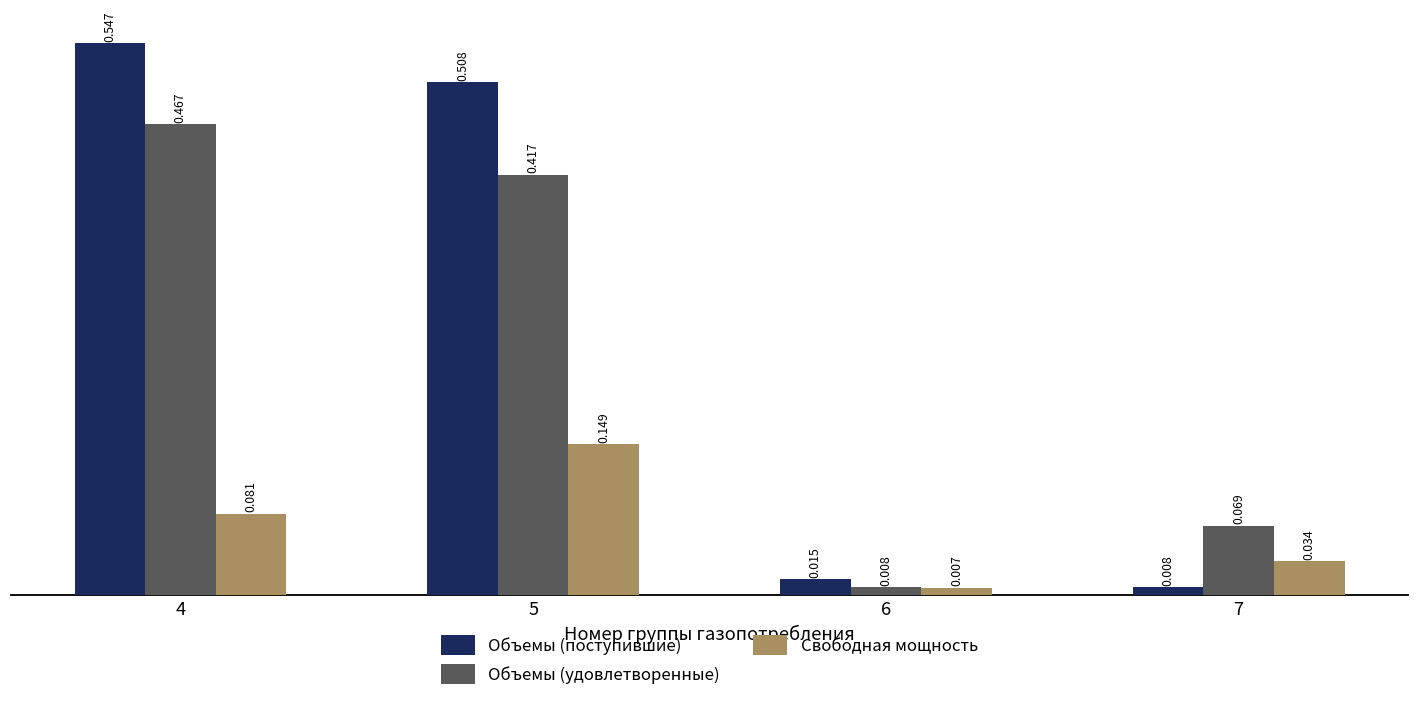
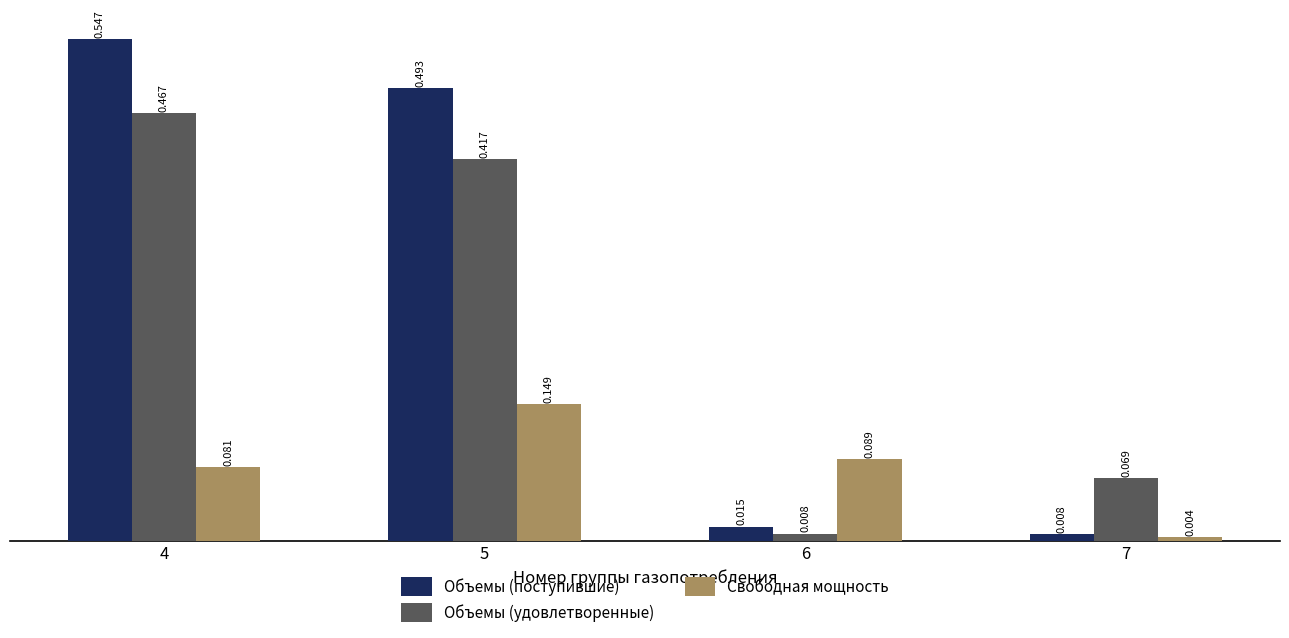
  {
    "Объемы (поступившие)": {
      "4": 0.547,
-     "5": 0.508,
+     "5": 0.493,
      "6": 0.015,
      "7": 0.008
    },
    "Объемы (удовлетворенные)": {
      "4": 0.467,
      "5": 0.417,
      "6": 0.008,
      "7": 0.069
    },
    "Свободная мощность": {
      "4": 0.081,
      "5": 0.149,
-     "6": 0.007,
-     "7": 0.034
+     "6": 0.089,
+     "7": 0.004
    }
  }
